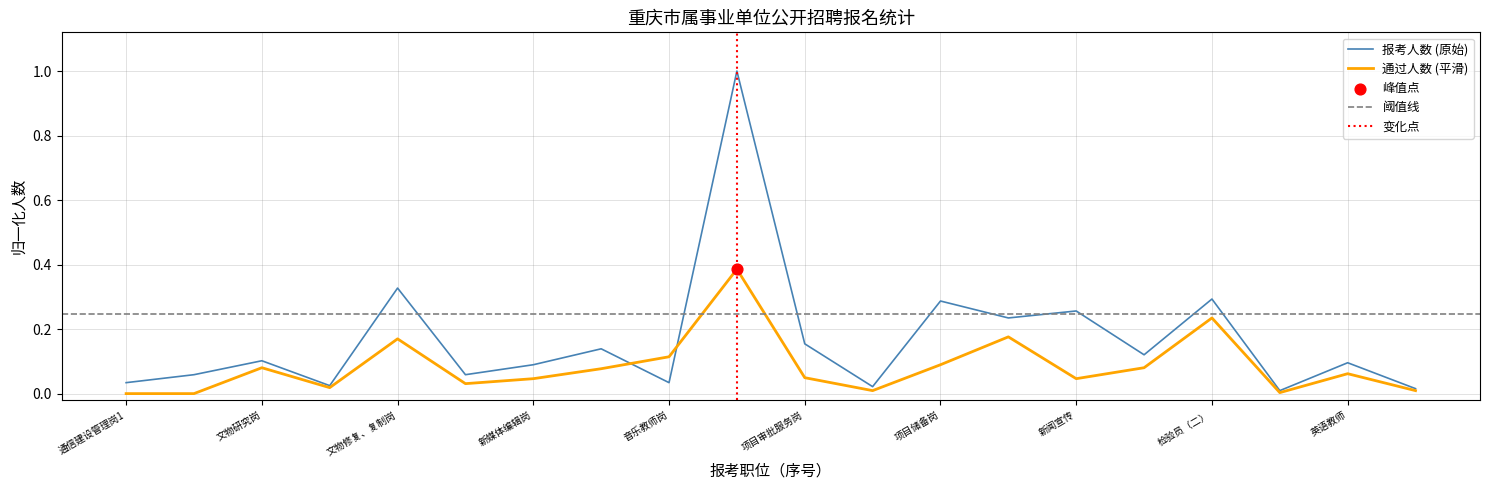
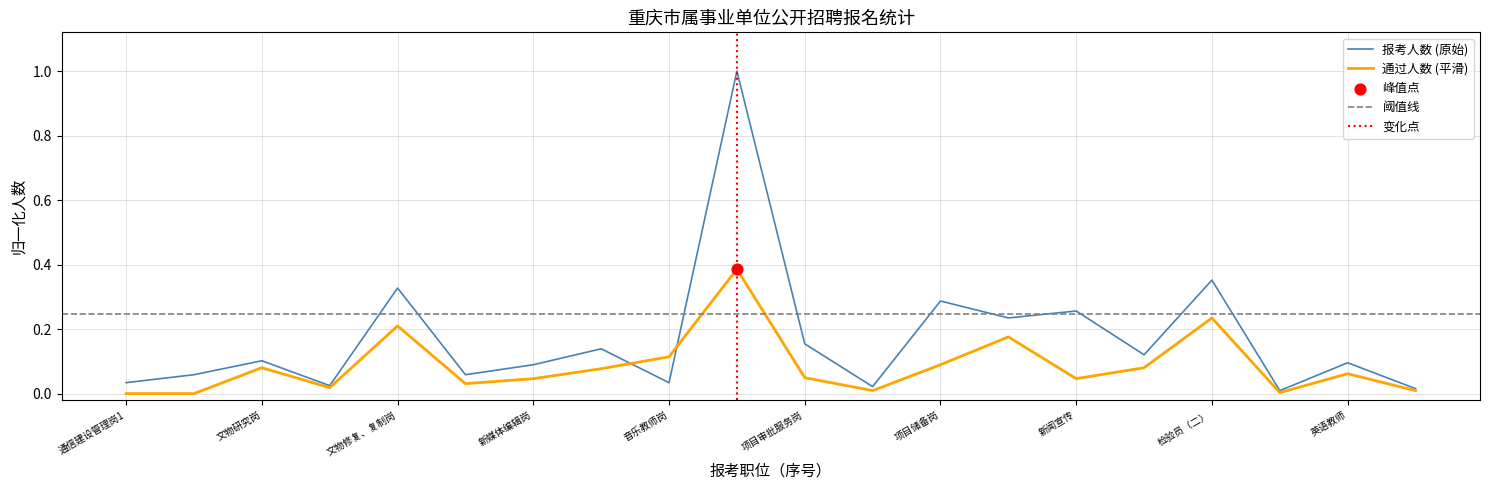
  {
    "报考人数 (原始)": {
      "通信建设管理岗1": 0.03,
      "文物研究岗": 0.10,
      "文物修复、复制岗": 0.33,
      "新媒体编辑岗": 0.09,
      "音乐教师岗": 0.03,
      "项目审批服务岗": 0.15,
      "项目储备岗": 0.29,
      "新闻宣传": 0.26,
-     "检验员（二）": 0.29,
+     "检验员（二）": 0.35,
      "英语教师": 0.10
    },
    "通过人数 (平滑)": {
      "通信建设管理岗1": 0.00,
      "文物研究岗": 0.08,
-     "文物修复、复制岗": 0.17,
+     "文物修复、复制岗": 0.21,
      "新媒体编辑岗": 0.05,
      "音乐教师岗": 0.11,
      "项目审批服务岗": 0.05,
      "项目储备岗": 0.09,
      "新闻宣传": 0.05,
      "检验员（二）": 0.23,
      "英语教师": 0.06
    }
  }
